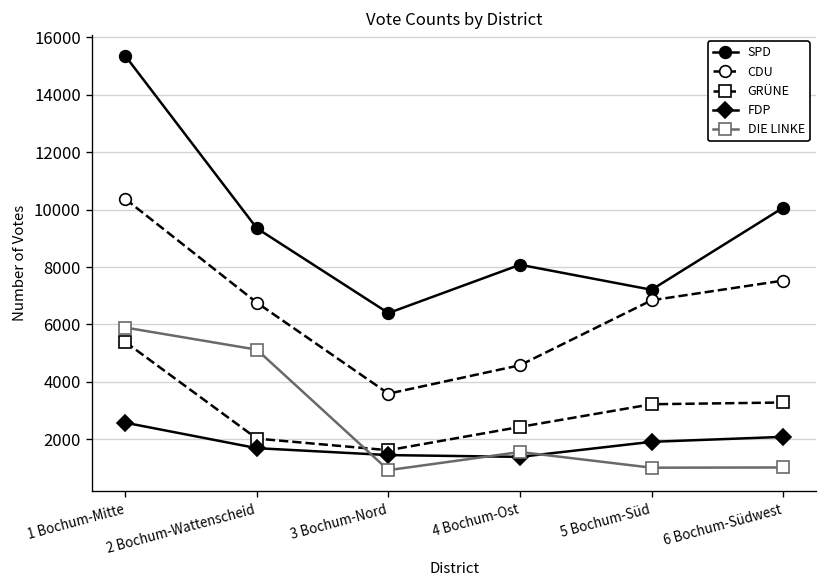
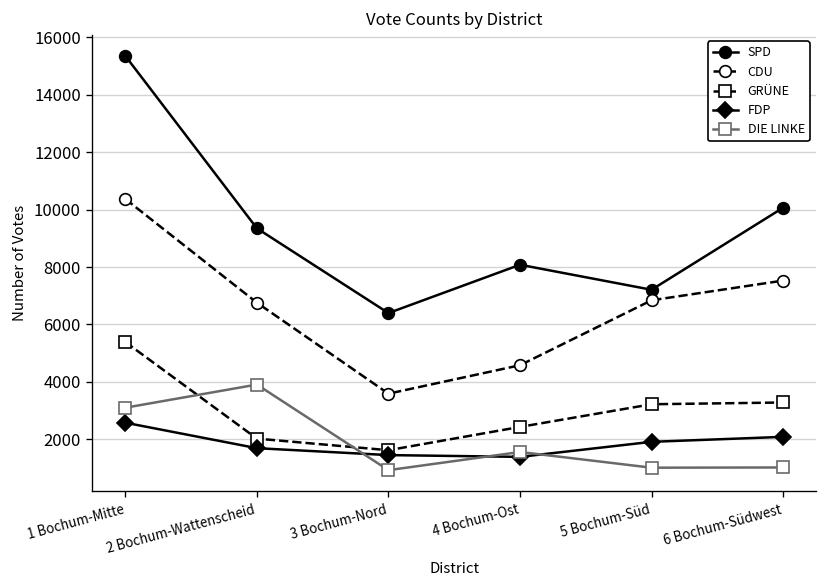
  {
    "DIE LINKE": {
-     "1 Bochum-Mitte": 5900,
-     "2 Bochum-Wattenscheid": 5100,
+     "1 Bochum-Mitte": 3100,
+     "2 Bochum-Wattenscheid": 3900,
      "3 Bochum-Nord": 900,
      "4 Bochum-Ost": 1600,
      "5 Bochum-Süd": 1000,
      "6 Bochum-Südwest": 1000
    }
  }
